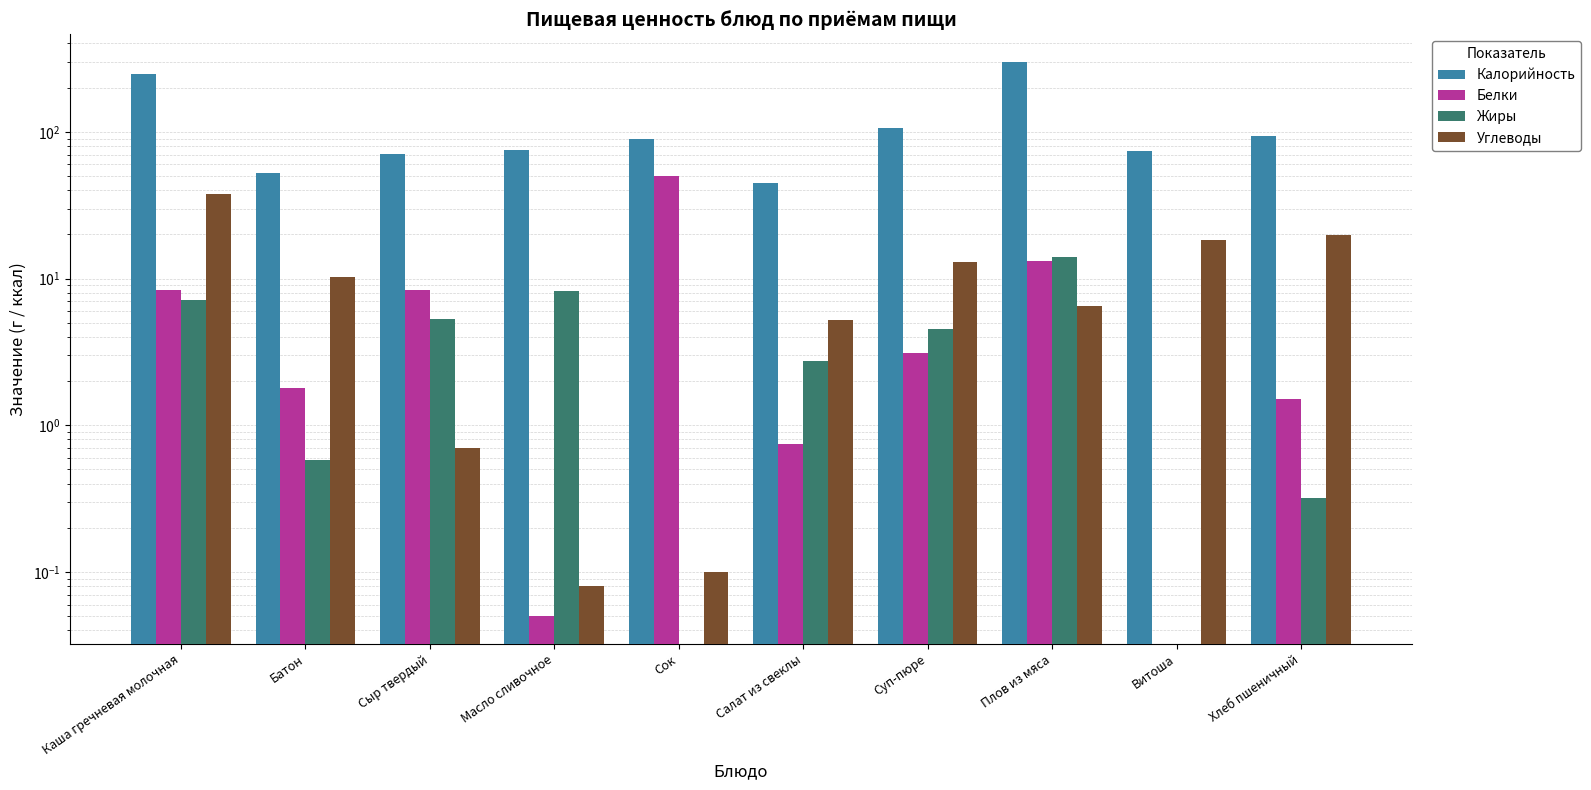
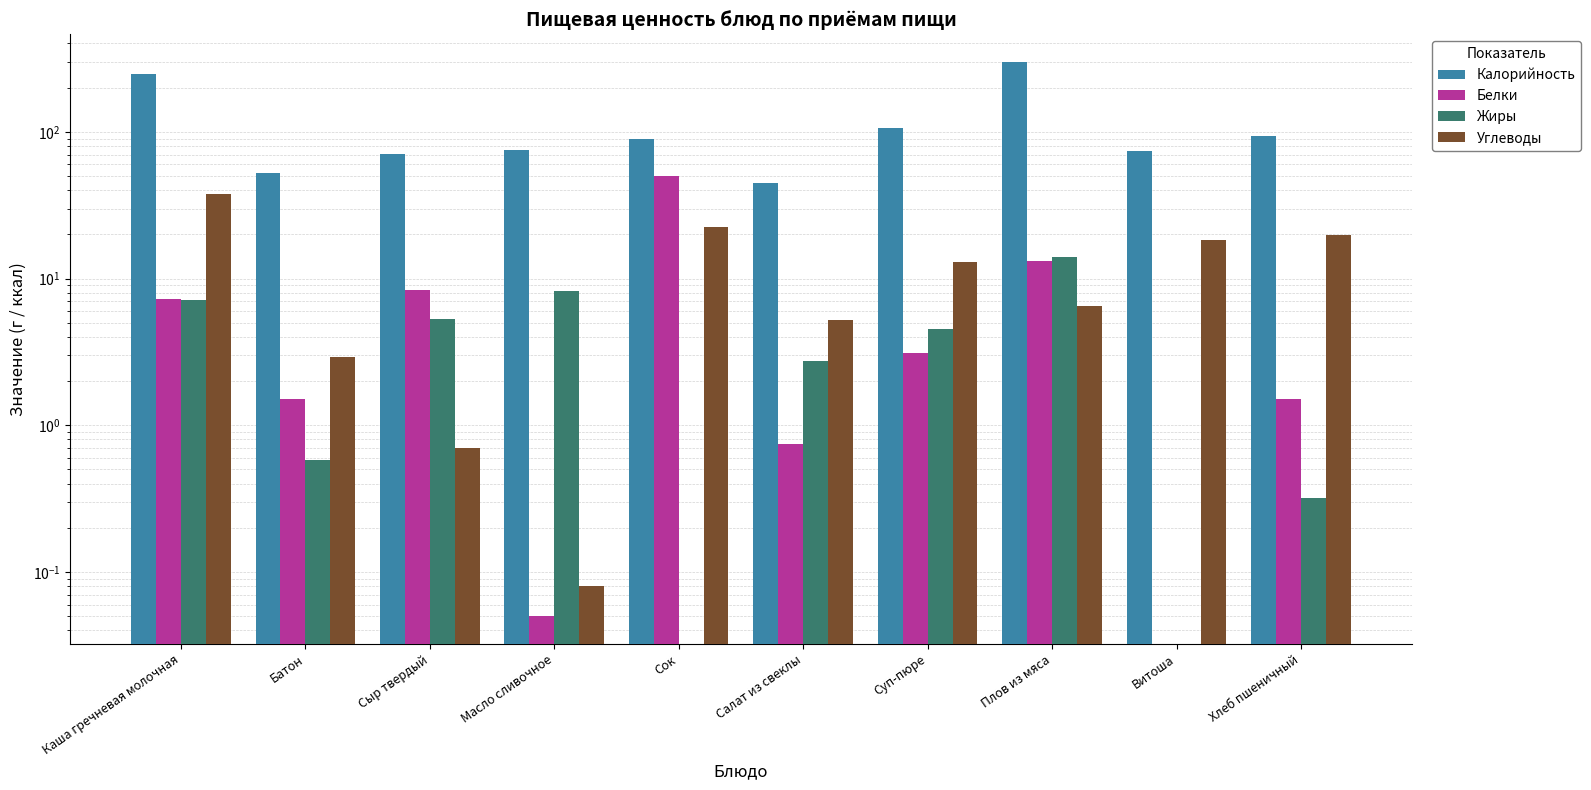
  {
    "Белки": {
-     "Каша гречневая молочная": 8,
-     "Батон": 1.8,
+     "Каша гречневая молочная": 7,
+     "Батон": 1.5,
      "Сыр твердый": 8,
      "Масло сливочное": 0.050,
      "Сок": 50,
      "Салат из свеклы": 0.8,
      "Суп-пюре": 3.1,
      "Плов из мяса": 13,
      "Хлеб пшеничный": 1.5
    },
    "Углеводы": {
      "Каша гречневая молочная": 38,
-     "Батон": 10,
+     "Батон": 2.9,
      "Сыр твердый": 0.7,
      "Масло сливочное": 0.08,
-     "Сок": 0.1,
+     "Сок": 22,
      "Салат из свеклы": 5.2,
      "Суп-пюре": 13,
      "Плов из мяса": 7,
      "Витоша": 18,
      "Хлеб пшеничный": 20
    }
  }
